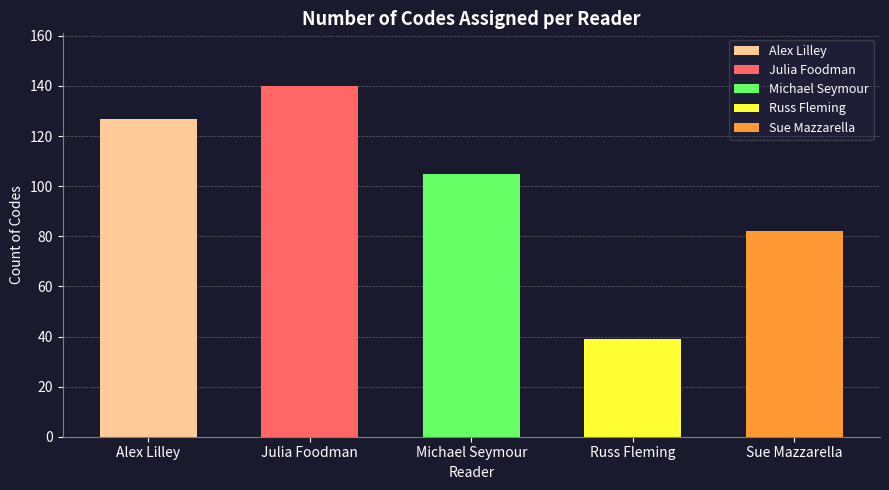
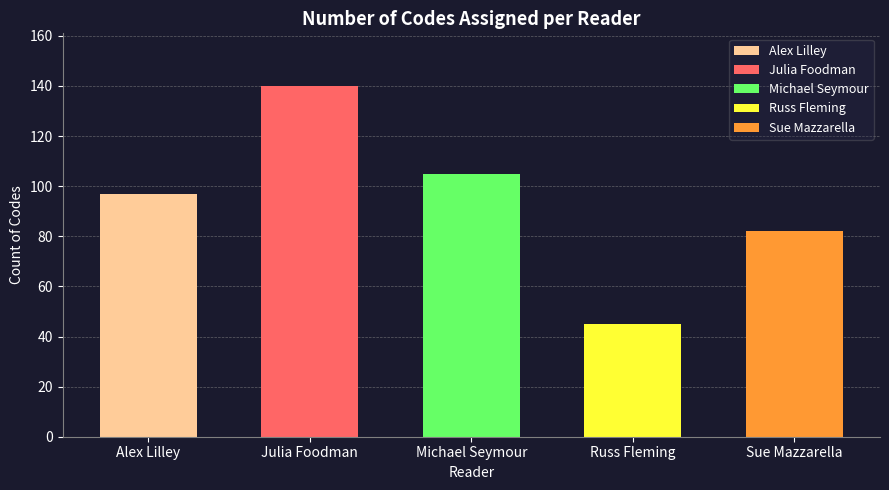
  {
-   "Alex Lilley": 127,
+   "Alex Lilley": 97,
    "Julia Foodman": 140,
    "Michael Seymour": 105,
-   "Russ Fleming": 39,
+   "Russ Fleming": 45,
    "Sue Mazzarella": 82
  }
